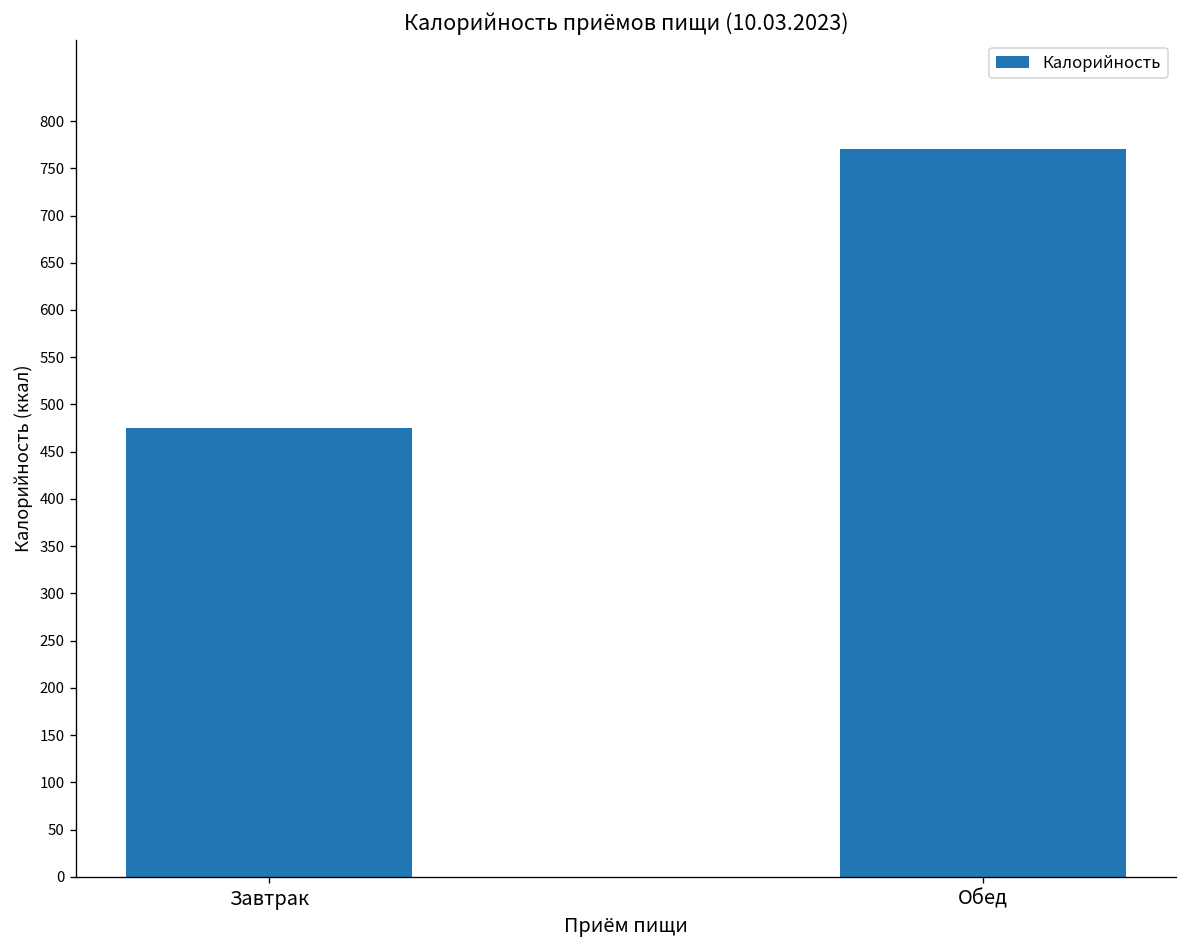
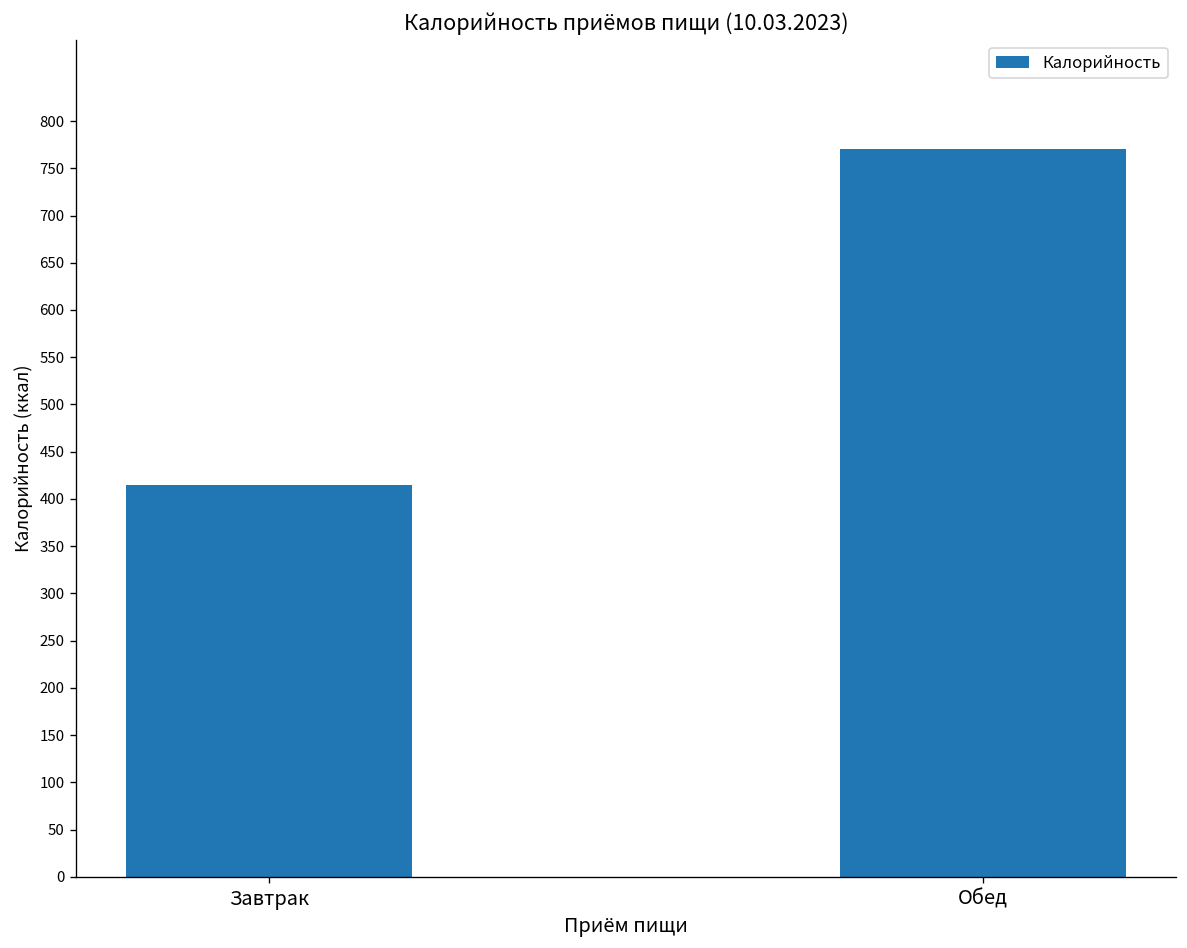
  {
-   "Завтрак": 470,
+   "Завтрак": 420,
    "Обед": 770
  }
